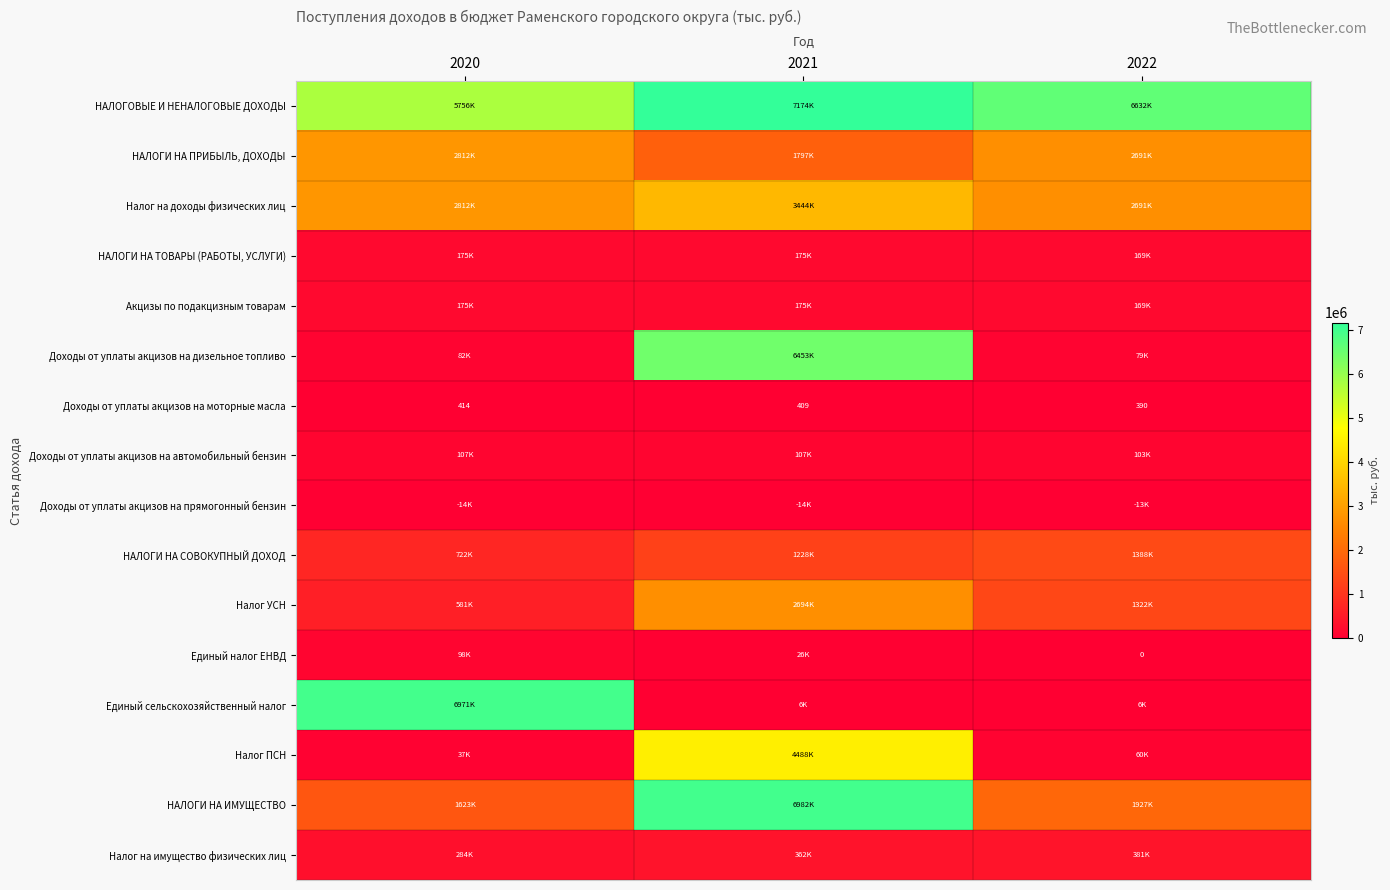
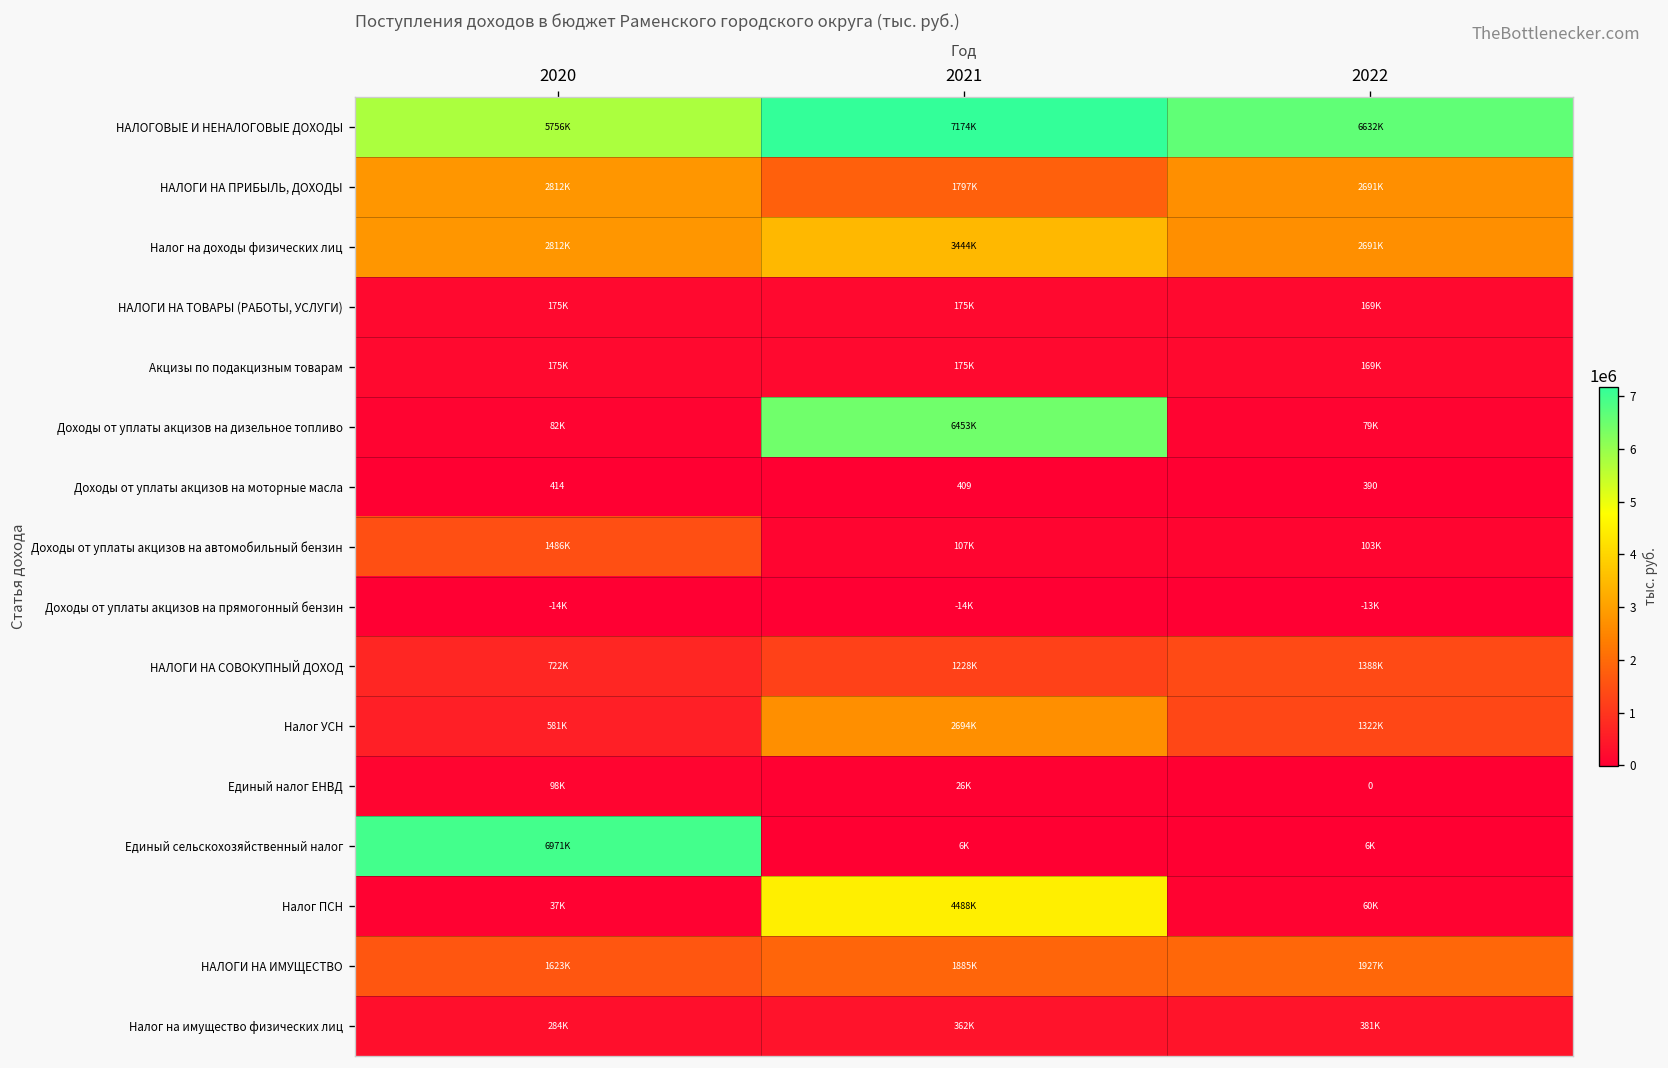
  {
    "НАЛОГОВЫЕ И НЕНАЛОГОВЫЕ ДОХОДЫ": {
      "2020": "5756K",
      "2021": "7174K",
      "2022": "6632K"
    },
    "НАЛОГИ НА ПРИБЫЛЬ, ДОХОДЫ": {
      "2020": "2812K",
      "2021": "1797K",
      "2022": "2691K"
    },
    "Налог на доходы физических лиц": {
      "2020": "2812K",
      "2021": "3444K",
      "2022": "2691K"
    },
    "НАЛОГИ НА ТОВАРЫ (РАБОТЫ, УСЛУГИ)": {
      "2020": "175K",
      "2021": "175K",
      "2022": "169K"
    },
    "Акцизы по подакцизным товарам": {
      "2020": "175K",
      "2021": "175K",
      "2022": "169K"
    },
    "Доходы от уплаты акцизов на дизельное топливо": {
      "2020": "82K",
      "2021": "6453K",
      "2022": "79K"
    },
    "Доходы от уплаты акцизов на моторные масла": {
      "2020": "414",
      "2021": "409",
      "2022": "390"
    },
    "Доходы от уплаты акцизов на автомобильный бензин": {
-     "2020": "107K",
+     "2020": "1486K",
      "2021": "107K",
      "2022": "103K"
    },
    "Доходы от уплаты акцизов на прямогонный бензин": {
      "2020": "-14K",
      "2021": "-14K",
      "2022": "-13K"
    },
    "НАЛОГИ НА СОВОКУПНЫЙ ДОХОД": {
      "2020": "722K",
      "2021": "1228K",
      "2022": "1388K"
    },
    "Налог УСН": {
      "2020": "581K",
      "2021": "2694K",
      "2022": "1322K"
    },
    "Единый налог ЕНВД": {
      "2020": "98K",
      "2021": "26K",
      "2022": "0"
    },
    "Единый сельскохозяйственный налог": {
      "2020": "6971K",
      "2021": "6K",
      "2022": "6K"
    },
    "Налог ПСН": {
      "2020": "37K",
      "2021": "4488K",
      "2022": "60K"
    },
    "НАЛОГИ НА ИМУЩЕСТВО": {
      "2020": "1623K",
-     "2021": "6982K",
+     "2021": "1885K",
      "2022": "1927K"
    },
    "Налог на имущество физических лиц": {
      "2020": "284K",
      "2021": "362K",
      "2022": "381K"
    }
  }
